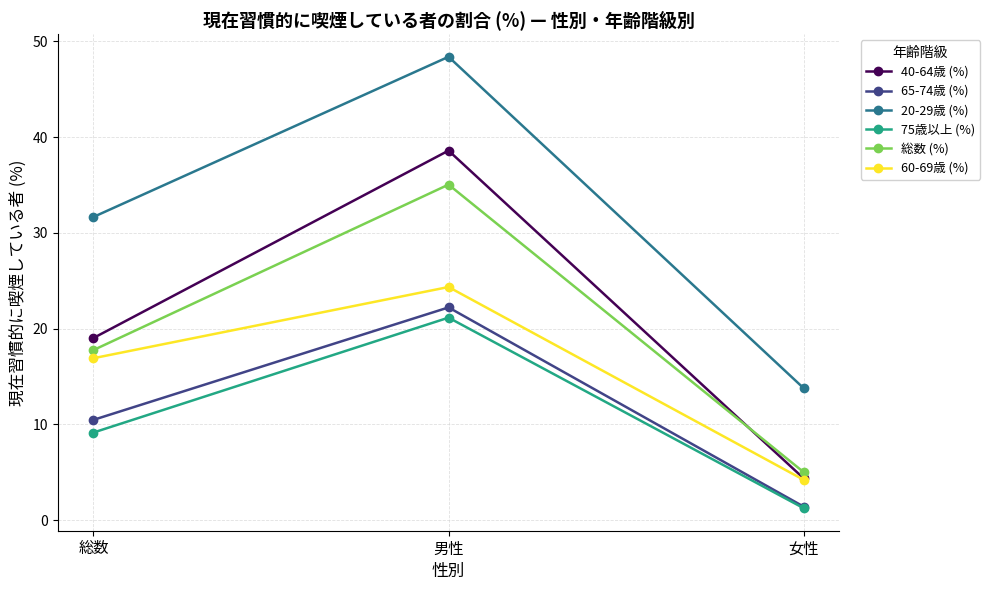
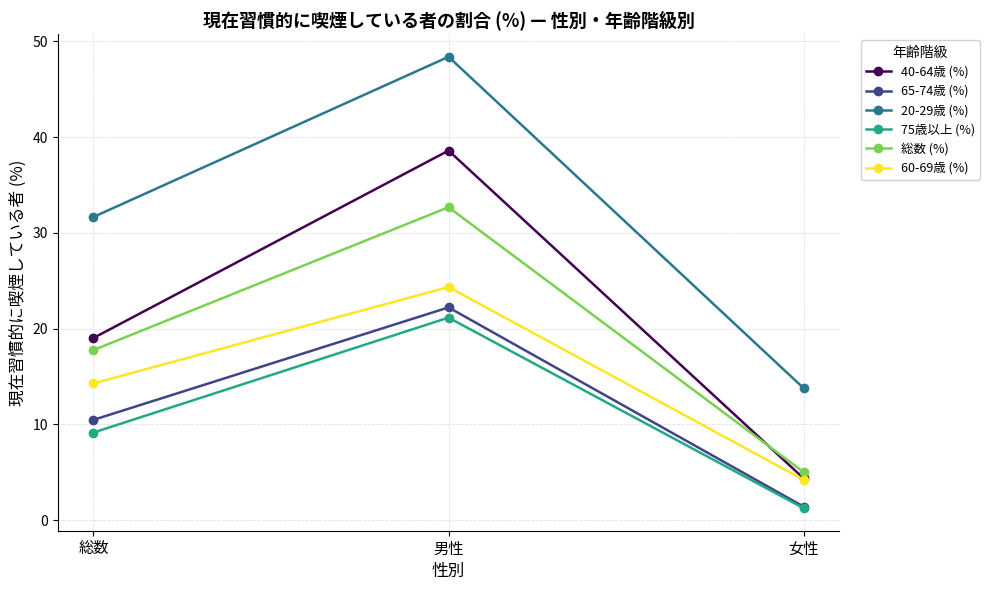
  {
    "40-64歳 (%)": {
      "総数": 19,
      "男性": 39
    },
    "総数 (%)": {
      "総数": 18,
-     "男性": 35,
+     "男性": 33,
      "女性": 5
    },
    "60-69歳 (%)": {
-     "総数": 17,
+     "総数": 14,
      "男性": 24
    }
  }
